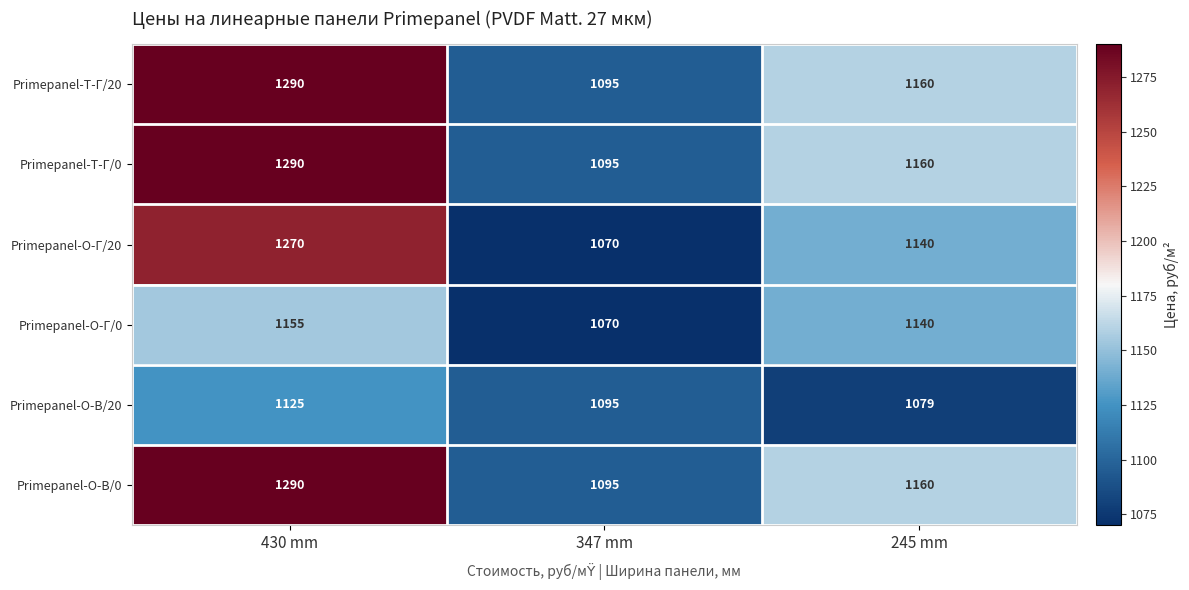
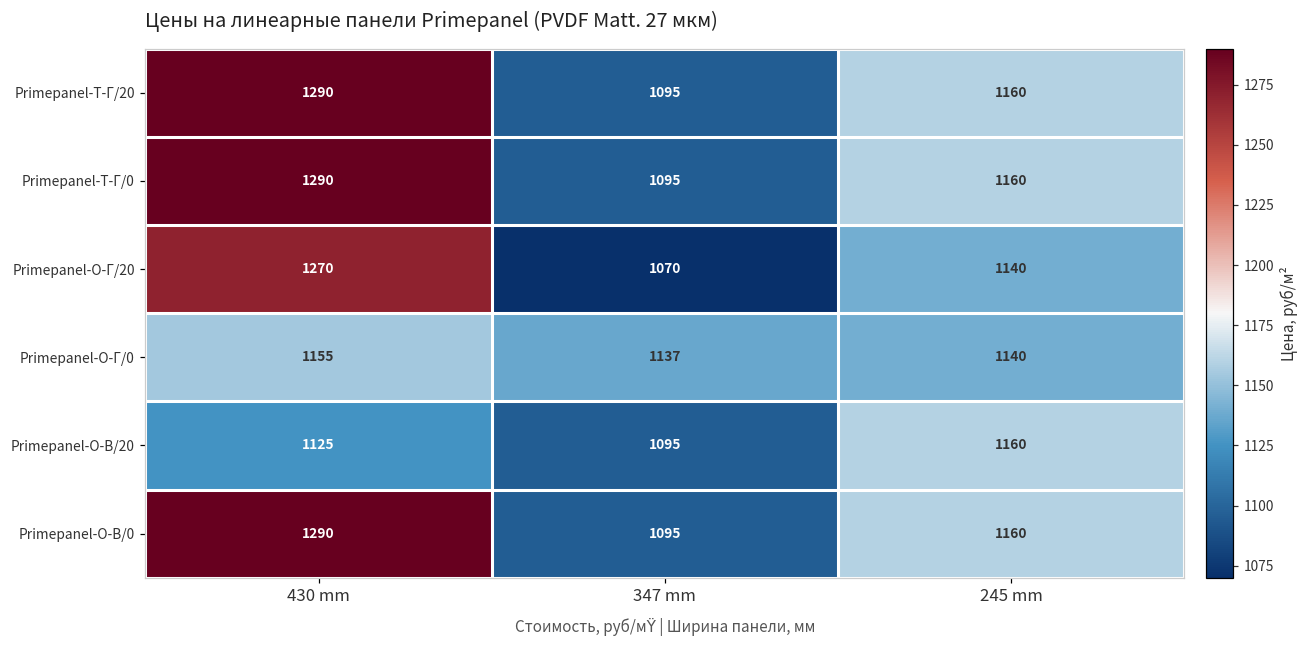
  {
    "Primepanel-T-Г/20": {
      "430 mm": 1290,
      "347 mm": 1095,
      "245 mm": 1160
    },
    "Primepanel-T-Г/0": {
      "430 mm": 1290,
      "347 mm": 1095,
      "245 mm": 1160
    },
    "Primepanel-O-Г/20": {
      "430 mm": 1270,
      "347 mm": 1070,
      "245 mm": 1140
    },
    "Primepanel-O-Г/0": {
      "430 mm": 1155,
-     "347 mm": 1070,
+     "347 mm": 1137,
      "245 mm": 1140
    },
    "Primepanel-O-B/20": {
      "430 mm": 1125,
      "347 mm": 1095,
-     "245 mm": 1079
+     "245 mm": 1160
    },
    "Primepanel-O-B/0": {
      "430 mm": 1290,
      "347 mm": 1095,
      "245 mm": 1160
    }
  }
